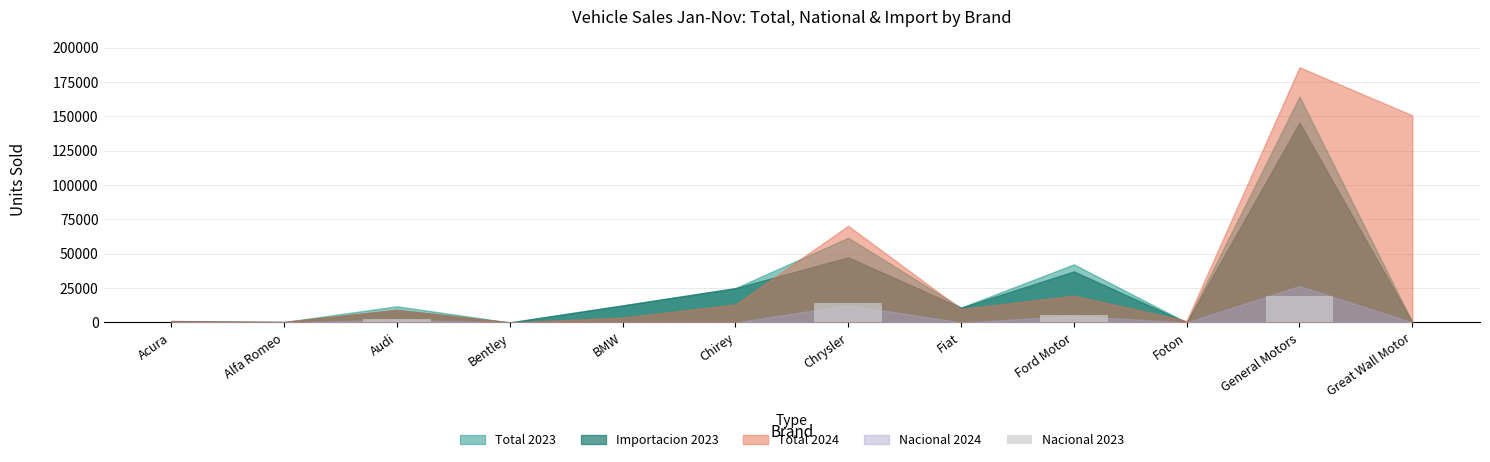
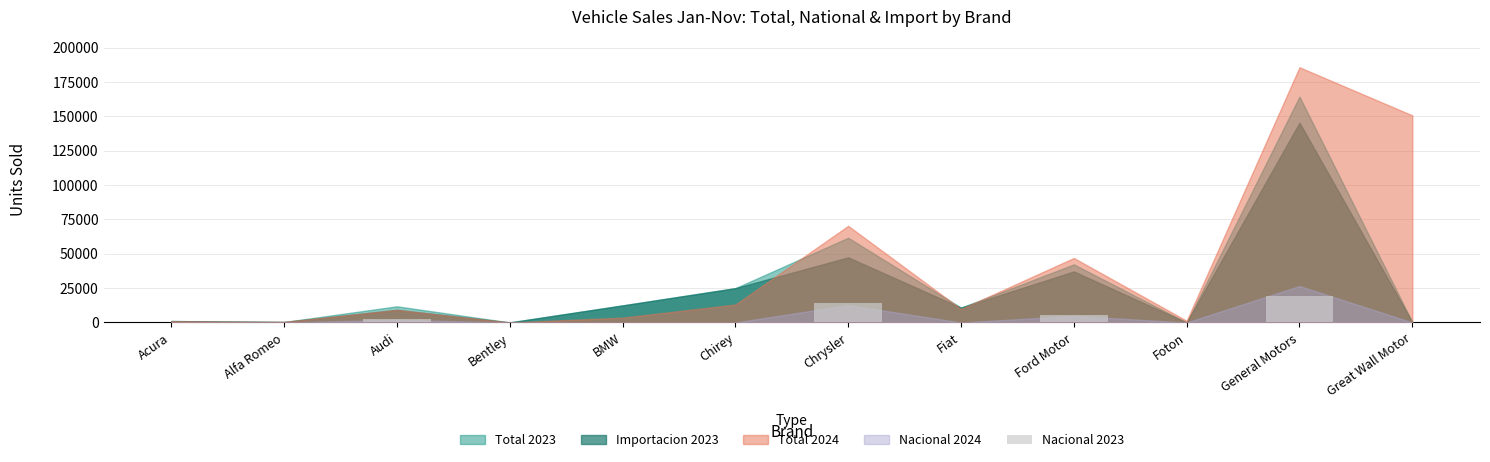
  {
    "Total 2024": {
      "BMW": 4000,
      "Chirey": 13000,
      "Chrysler": 70000,
-     "Ford Motor": 19000,
+     "Ford Motor": 47000,
      "General Motors": 186000,
      "Great Wall Motor": 151000
    }
  }
